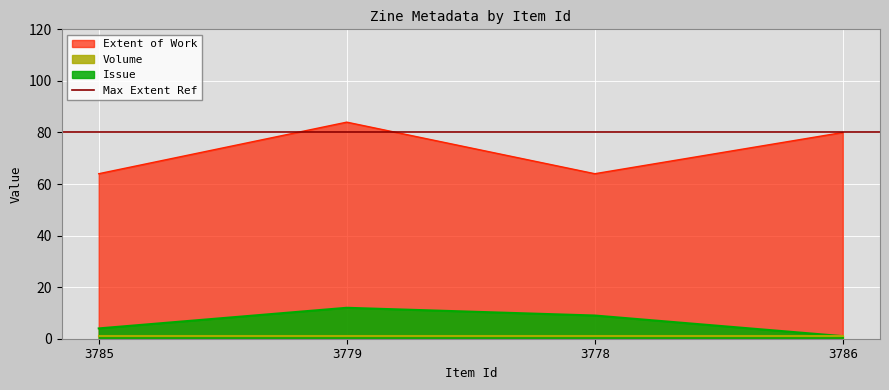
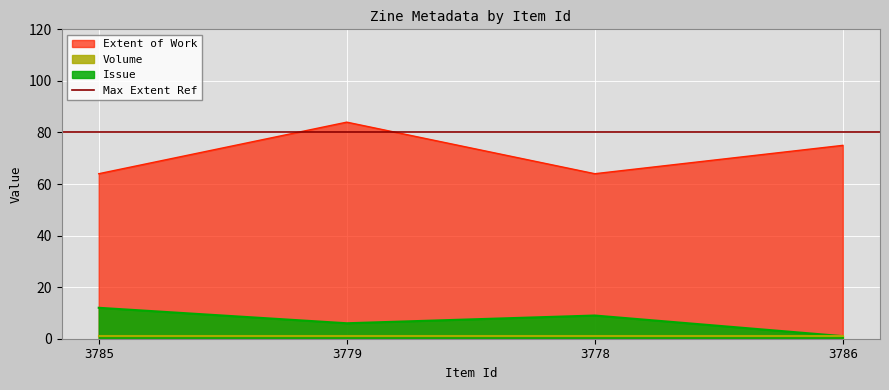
  {
    "Extent of Work": {
      "3785": 64,
      "3779": 84,
      "3778": 64,
-     "3786": 80
+     "3786": 75
    },
    "Volume": {
      "3785": 1,
      "3779": 1,
      "3778": 1
    },
    "Issue": {
-     "3785": 4,
-     "3779": 12,
+     "3785": 12,
+     "3779": 6,
      "3778": 9
    }
  }
